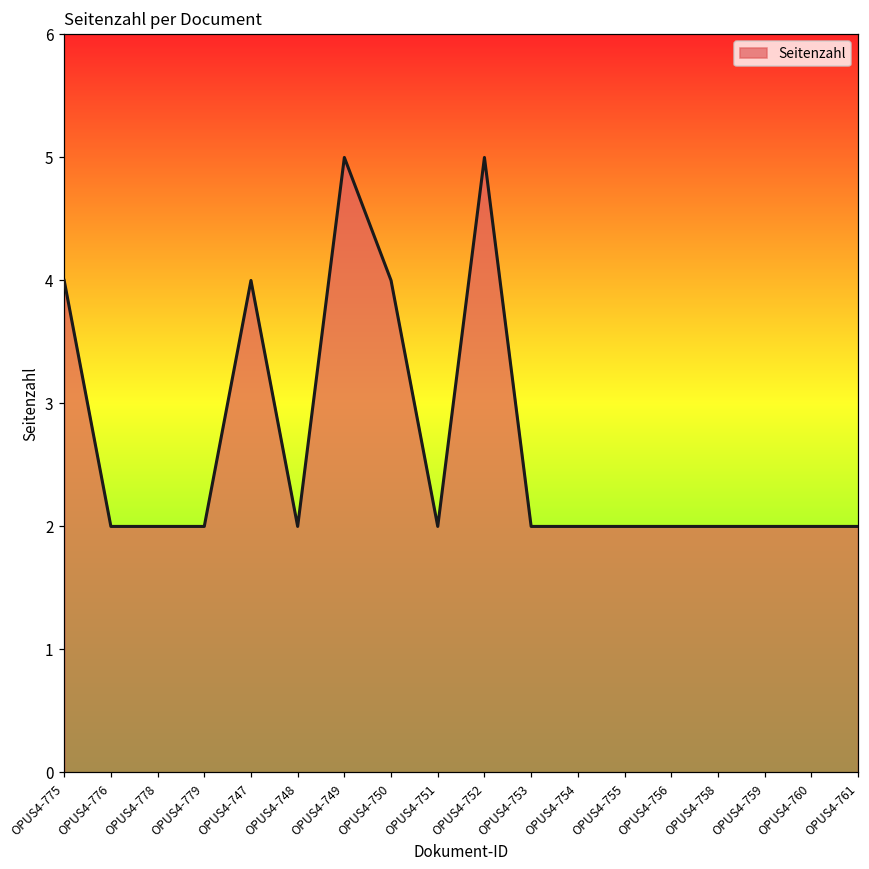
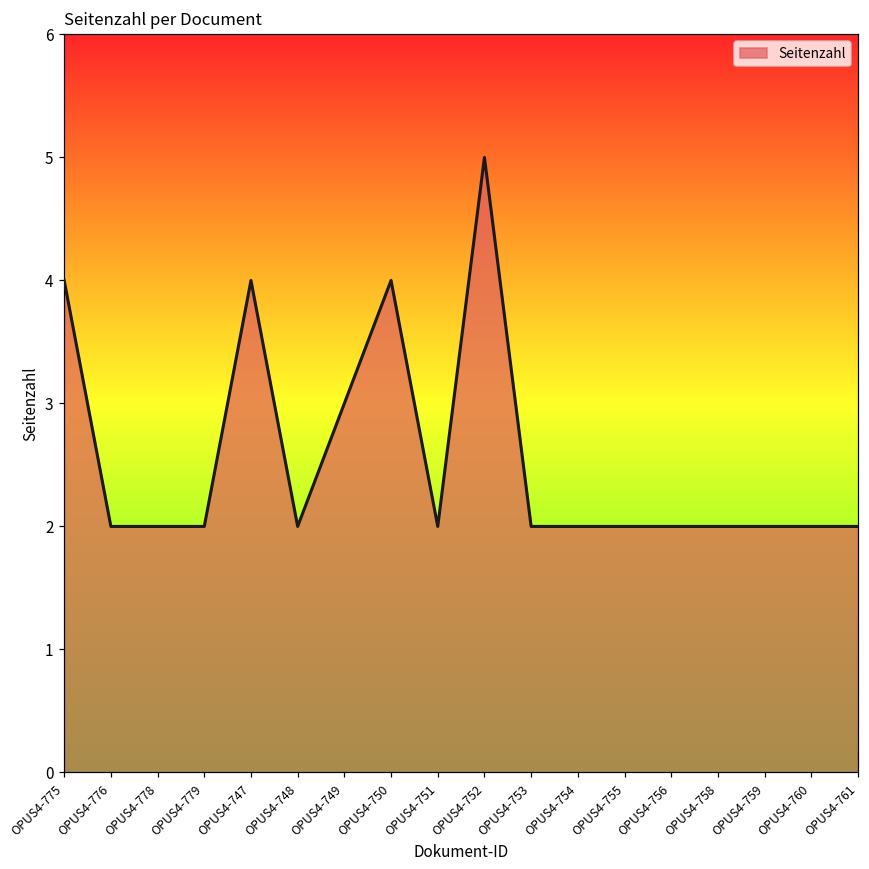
  {
    "OPUS4-775": 4,
    "OPUS4-776": 2,
    "OPUS4-778": 2,
    "OPUS4-779": 2,
    "OPUS4-747": 4,
    "OPUS4-748": 2,
-   "OPUS4-749": 5,
+   "OPUS4-749": 3,
    "OPUS4-750": 4,
    "OPUS4-751": 2,
    "OPUS4-752": 5,
    "OPUS4-753": 2,
    "OPUS4-754": 2,
    "OPUS4-755": 2,
    "OPUS4-756": 2,
    "OPUS4-758": 2,
    "OPUS4-759": 2,
    "OPUS4-760": 2,
    "OPUS4-761": 2
  }
